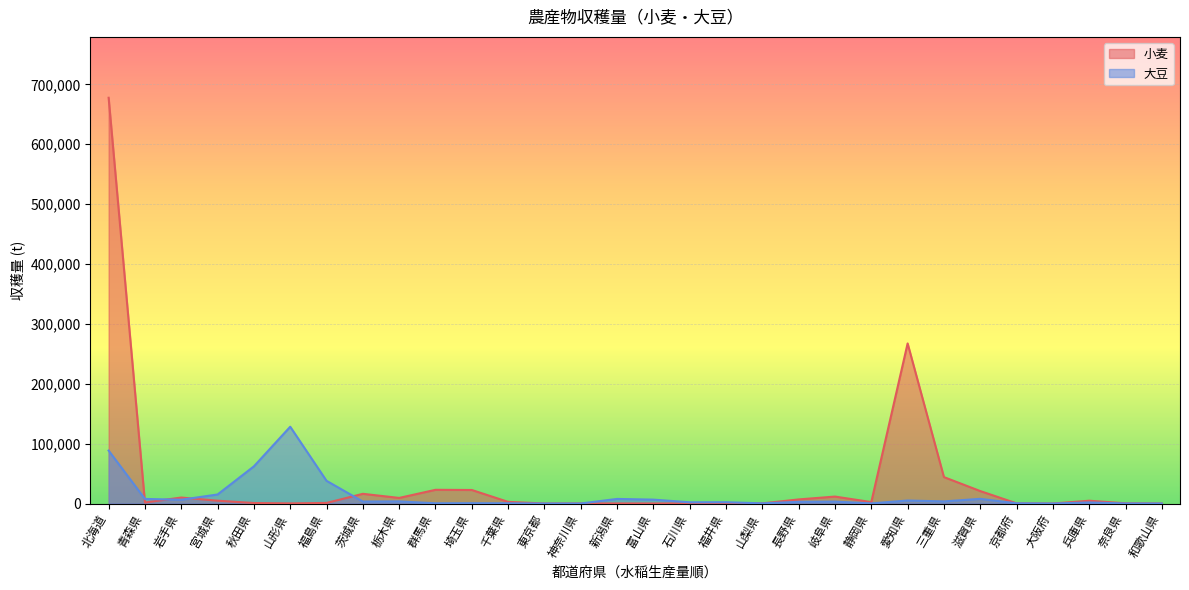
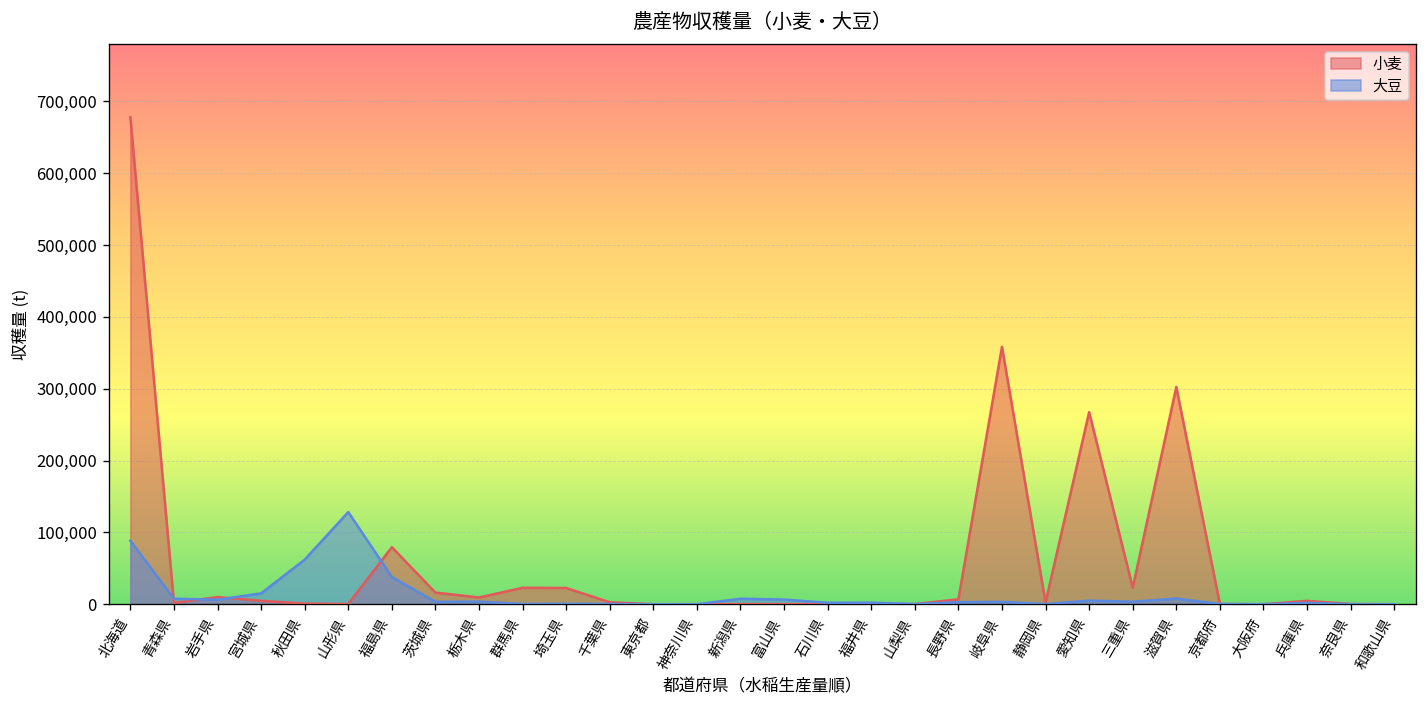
  {
    "小麦": {
      "北海道": "680,000",
      "青森県": "0",
      "宮城県": "0",
      "秋田県": "0",
      "山形県": "0",
-     "福島県": "0",
+     "福島県": "80,000",
      "茨城県": "20,000",
      "栃木県": "10,000",
      "群馬県": "20,000",
      "埼玉県": "20,000",
      "新潟県": "0",
      "富山県": "0",
-     "岐阜県": "10,000",
+     "岐阜県": "360,000",
      "愛知県": "270,000",
-     "三重県": "40,000",
-     "滋賀県": "20,000"
+     "三重県": "20,000",
+     "滋賀県": "300,000"
    },
    "大豆": {
      "北海道": "90,000",
      "青森県": "10,000",
      "宮城県": "20,000",
      "秋田県": "60,000",
      "山形県": "130,000",
      "福島県": "40,000",
      "茨城県": "0",
      "栃木県": "0",
      "群馬県": "0",
      "埼玉県": "0",
      "新潟県": "10,000",
      "富山県": "10,000",
      "岐阜県": "0",
      "愛知県": "10,000",
      "三重県": "0",
      "滋賀県": "10,000"
    }
  }
